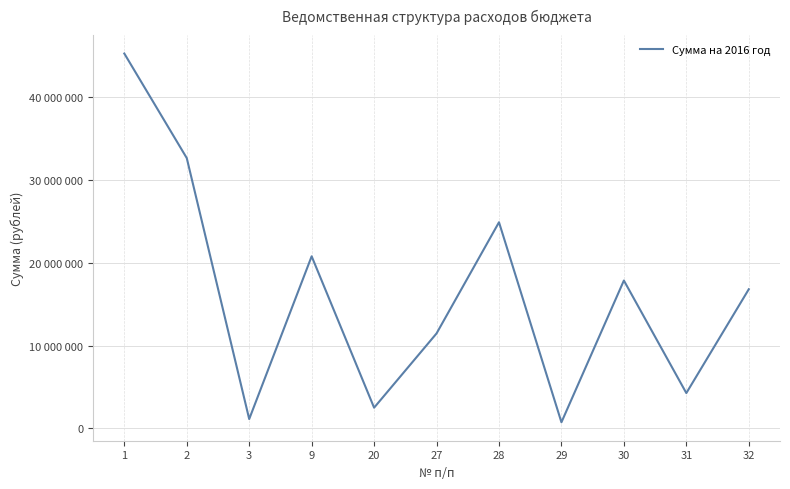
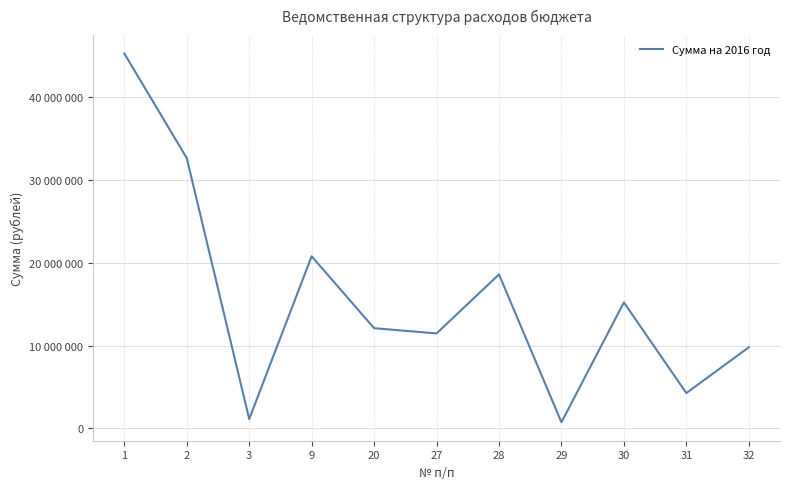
  {
    "1": 45000000,
    "2": 33000000,
    "3": 1000000,
    "9": 21000000,
-   "20": 3000000,
+   "20": 12000000,
    "27": 11000000,
-   "28": 25000000,
+   "28": 19000000,
    "29": 1000000,
-   "30": 18000000,
+   "30": 15000000,
    "31": 4000000,
-   "32": 17000000
+   "32": 10000000
  }
